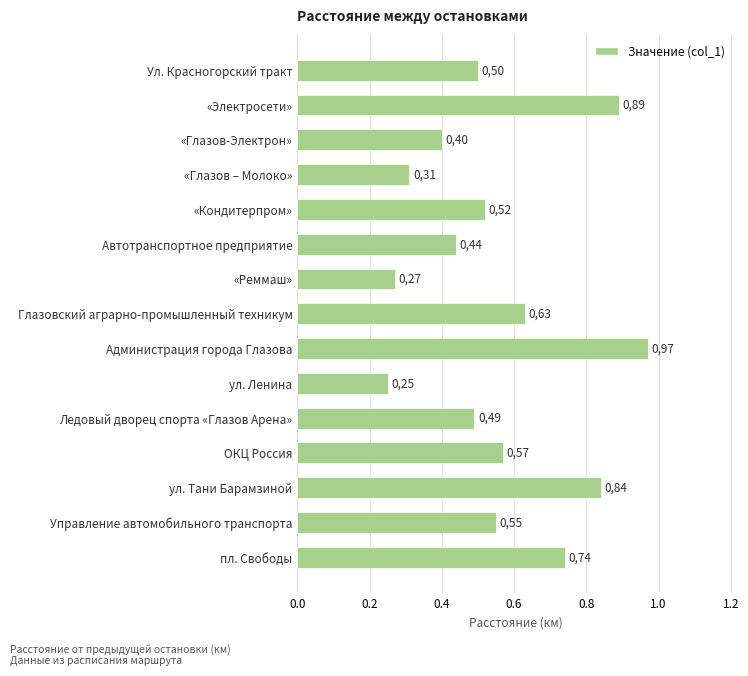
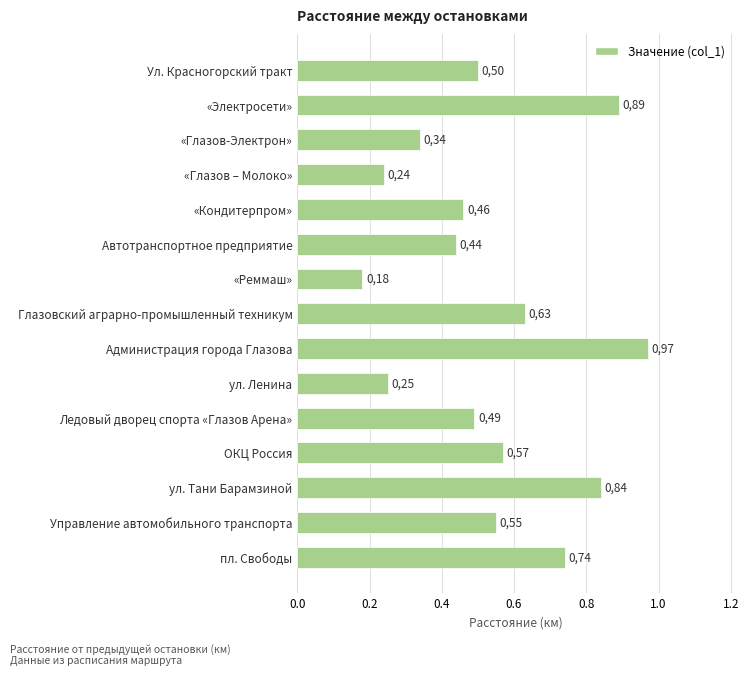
  {
-   "«Глазов-Электрон»": "0,40",
-   "«Глазов – Молоко»": "0,31",
-   "«Кондитерпром»": "0,52",
-   "«Реммаш»": "0,27"
+   "«Глазов-Электрон»": "0,34",
+   "«Глазов – Молоко»": "0,24",
+   "«Кондитерпром»": "0,46",
+   "«Реммаш»": "0,18"
  }
